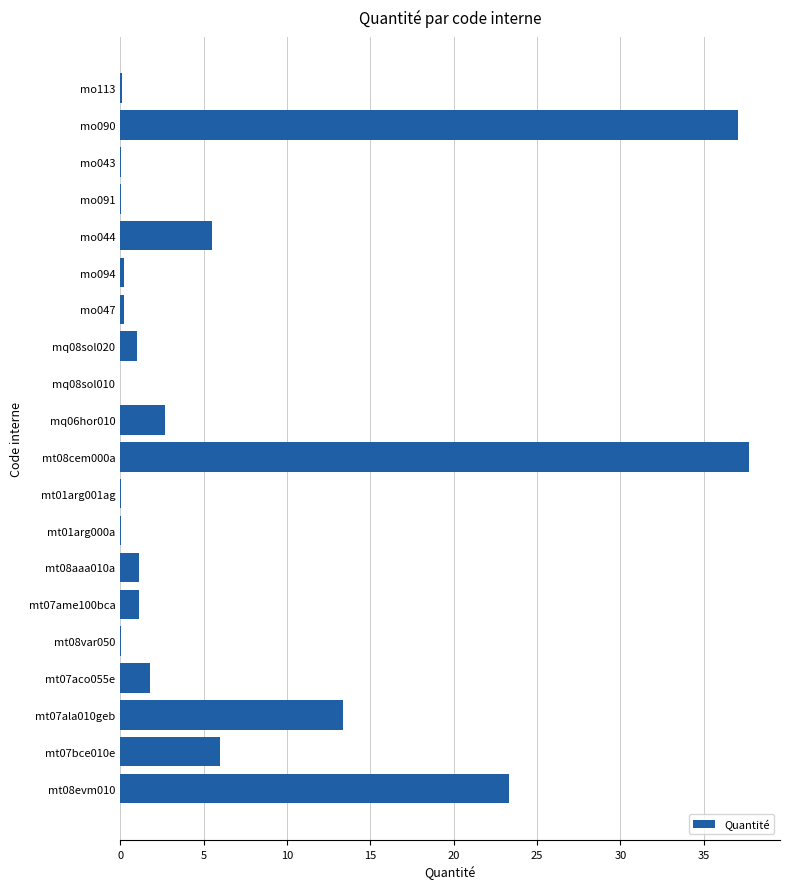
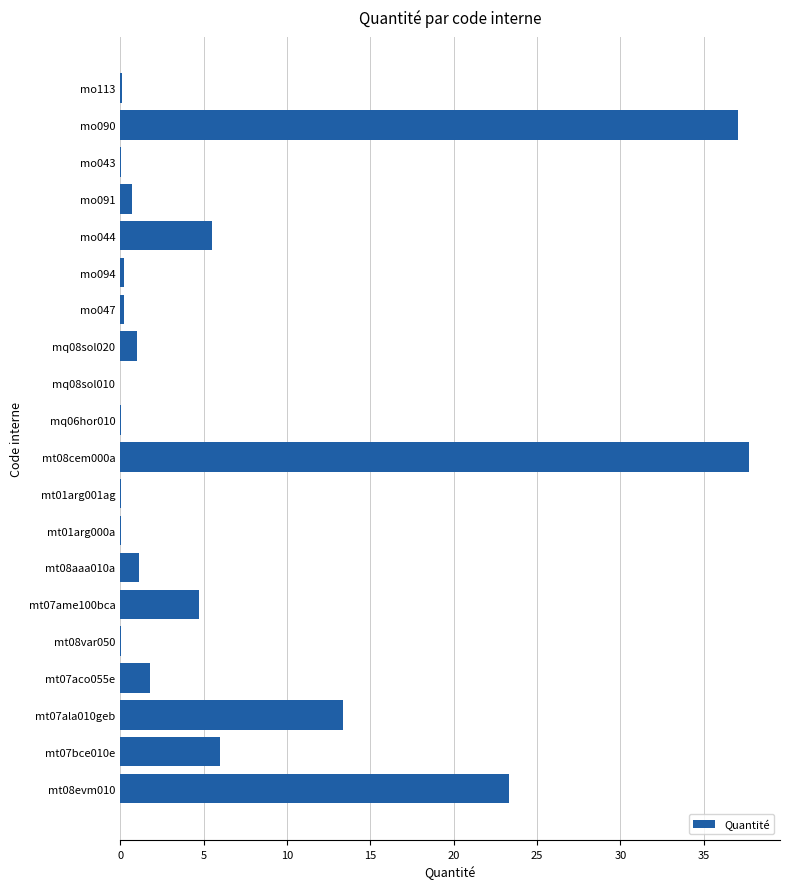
  {
    "mo090": 37.1,
-   "mo091": 0.1,
+   "mo091": 0.7,
    "mo044": 5.5,
    "mo094": 0.2,
    "mo047": 0.2,
    "mq08sol020": 1.0,
-   "mq06hor010": 2.7,
+   "mq06hor010": 0.0,
    "mt08cem000a": 37.7,
    "mt08aaa010a": 1.1,
-   "mt07ame100bca": 1.1,
+   "mt07ame100bca": 4.7,
    "mt07aco055e": 1.8,
    "mt07ala010geb": 13.4,
    "mt07bce010e": 6.0,
    "mt08evm010": 23.3
  }
